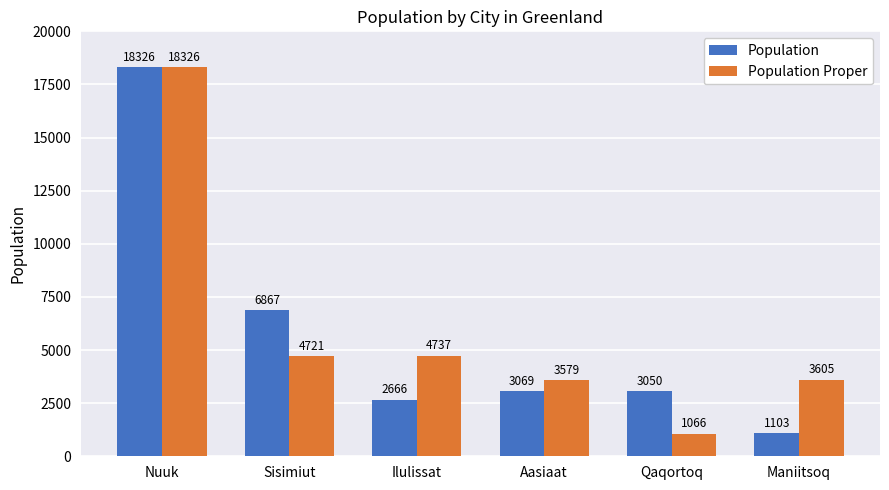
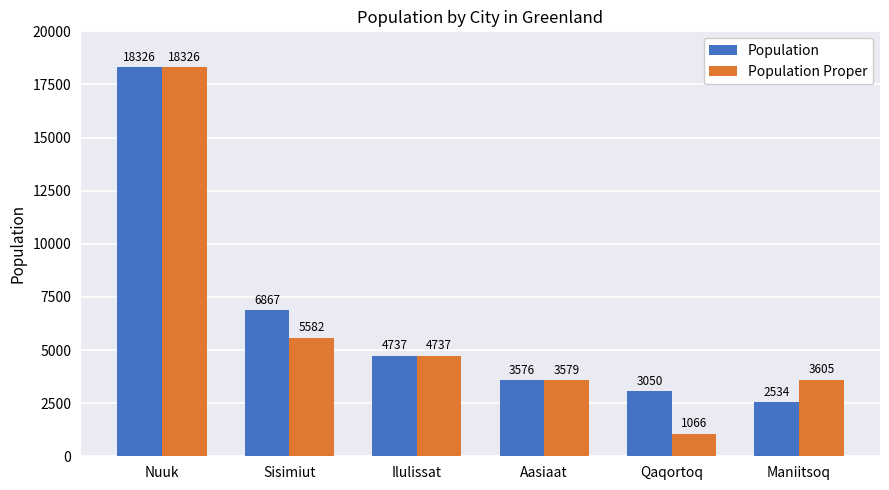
  {
    "Population": {
      "Nuuk": 18326,
      "Sisimiut": 6867,
-     "Ilulissat": 2666,
-     "Aasiaat": 3069,
+     "Ilulissat": 4737,
+     "Aasiaat": 3576,
      "Qaqortoq": 3050,
-     "Maniitsoq": 1103
+     "Maniitsoq": 2534
    },
    "Population Proper": {
      "Nuuk": 18326,
-     "Sisimiut": 4721,
+     "Sisimiut": 5582,
      "Ilulissat": 4737,
      "Aasiaat": 3579,
      "Qaqortoq": 1066,
      "Maniitsoq": 3605
    }
  }
